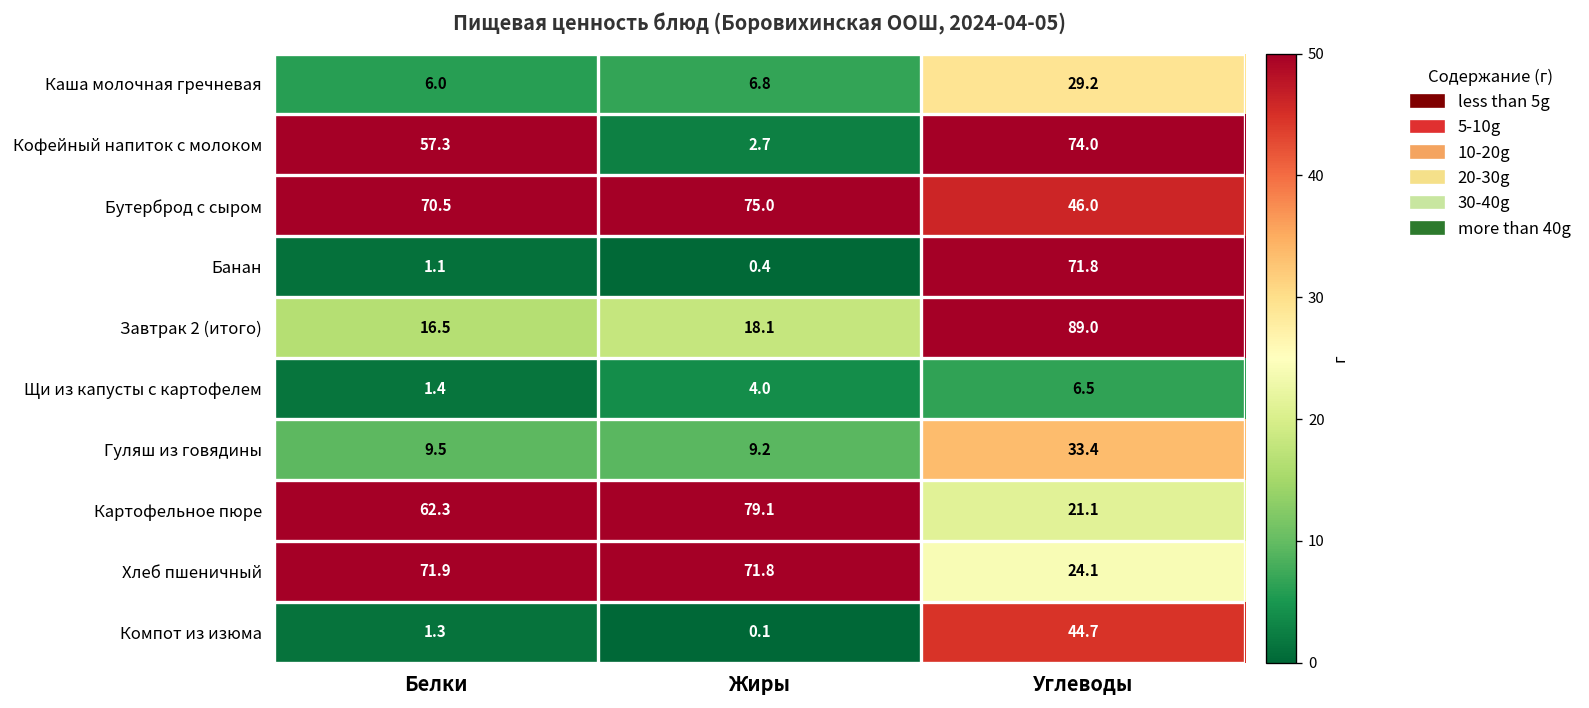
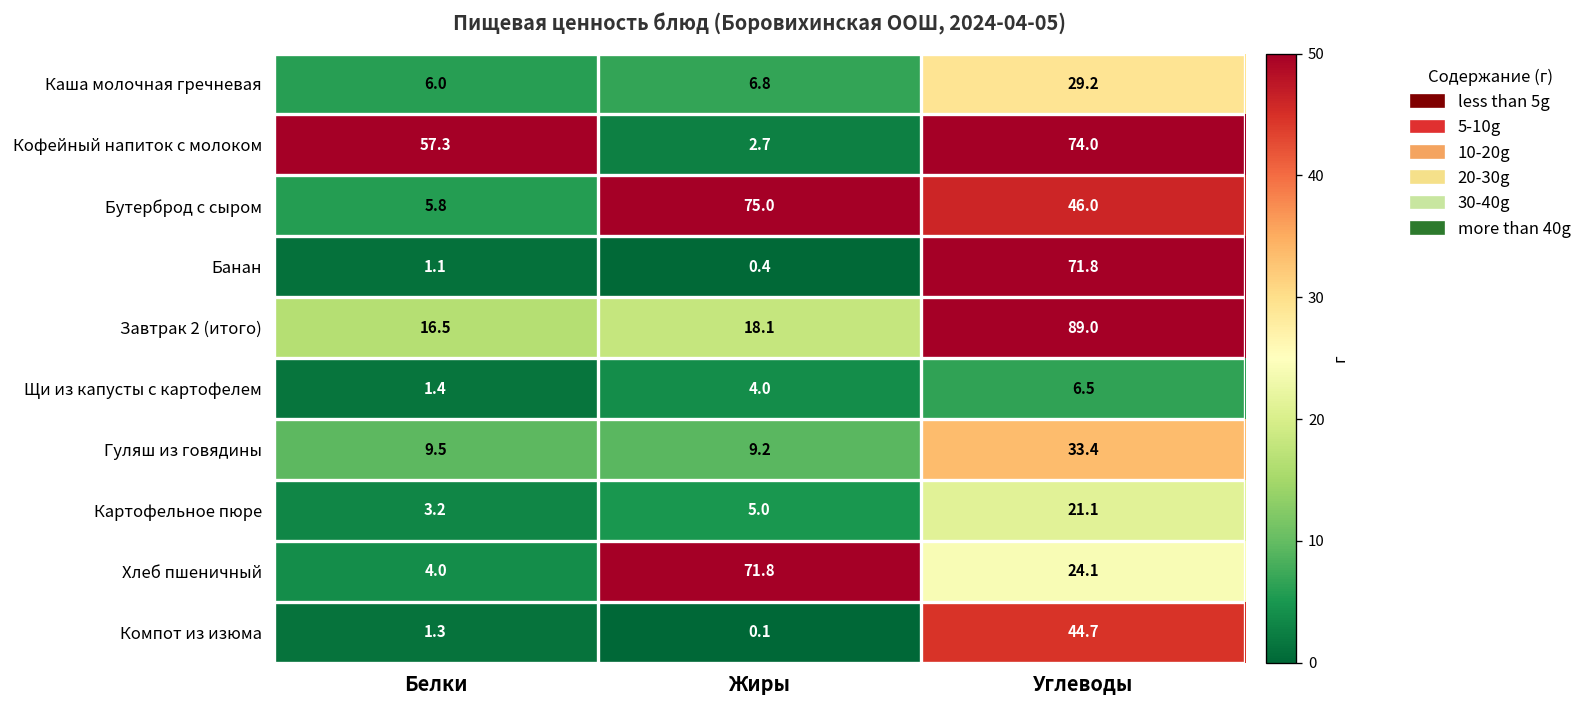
  {
    "Каша молочная гречневая": {
      "Белки": 6.0,
      "Жиры": 6.8,
      "Углеводы": 29.2
    },
    "Кофейный напиток с молоком": {
      "Белки": 57.3,
      "Жиры": 2.7,
      "Углеводы": 74.0
    },
    "Бутерброд с сыром": {
-     "Белки": 70.5,
+     "Белки": 5.8,
      "Жиры": 75.0,
      "Углеводы": 46.0
    },
    "Банан": {
      "Белки": 1.1,
      "Жиры": 0.4,
      "Углеводы": 71.8
    },
    "Завтрак 2 (итого)": {
      "Белки": 16.5,
      "Жиры": 18.1,
      "Углеводы": 89.0
    },
    "Щи из капусты с картофелем": {
      "Белки": 1.4,
      "Жиры": 4.0,
      "Углеводы": 6.5
    },
    "Гуляш из говядины": {
      "Белки": 9.5,
      "Жиры": 9.2,
      "Углеводы": 33.4
    },
    "Картофельное пюре": {
-     "Белки": 62.3,
-     "Жиры": 79.1,
+     "Белки": 3.2,
+     "Жиры": 5.0,
      "Углеводы": 21.1
    },
    "Хлеб пшеничный": {
-     "Белки": 71.9,
+     "Белки": 4.0,
      "Жиры": 71.8,
      "Углеводы": 24.1
    },
    "Компот из изюма": {
      "Белки": 1.3,
      "Жиры": 0.1,
      "Углеводы": 44.7
    }
  }
